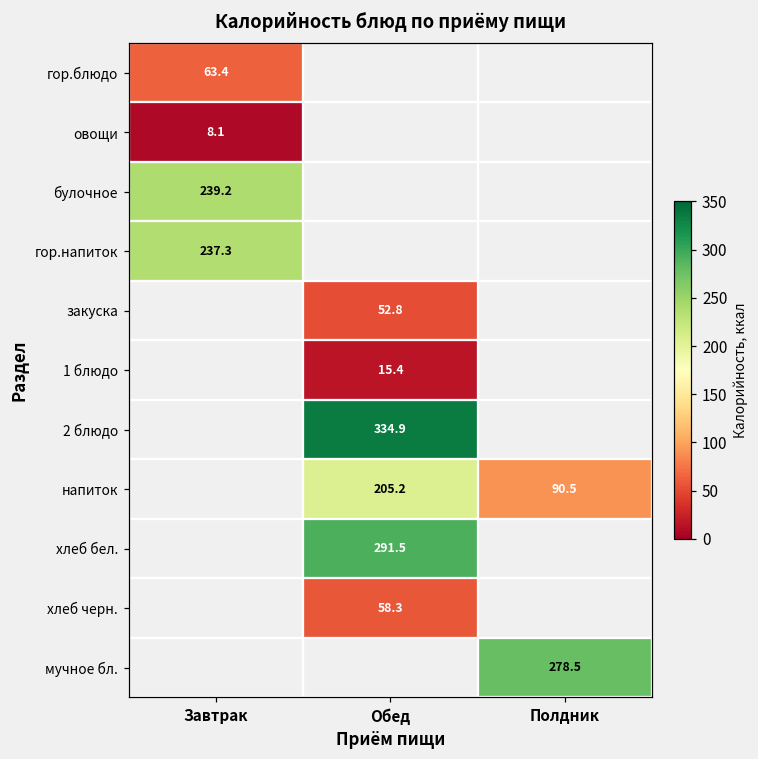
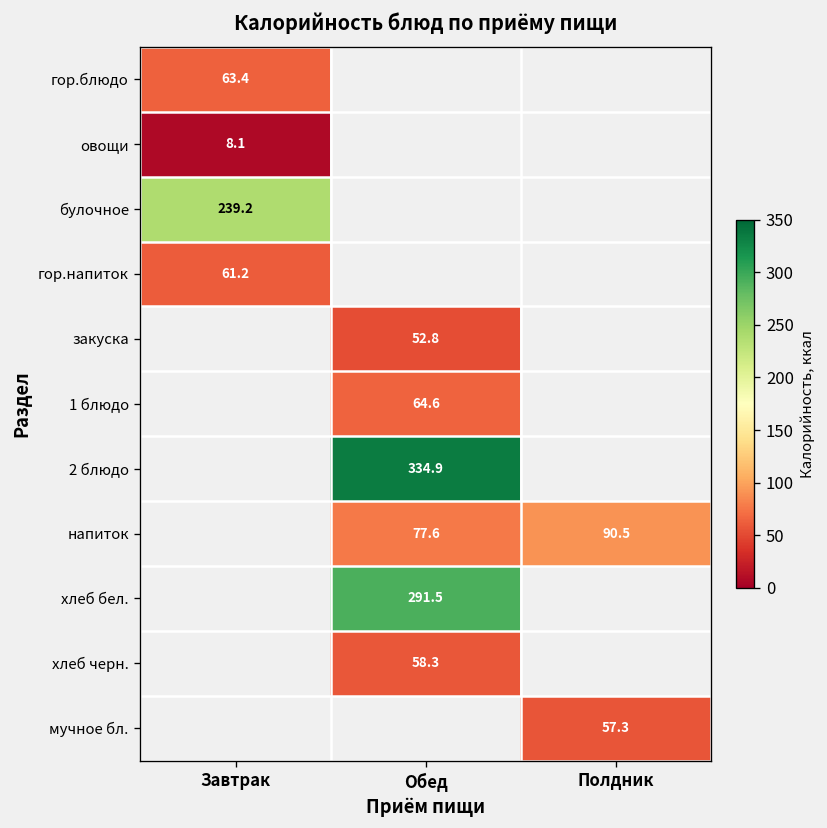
  {
    "гор.блюдо": {
      "Завтрак": 63.4
    },
    "овощи": {
      "Завтрак": 8.1
    },
    "булочное": {
      "Завтрак": 239.2
    },
    "гор.напиток": {
-     "Завтрак": 237.3
+     "Завтрак": 61.2
    },
    "закуска": {
      "Обед": 52.8
    },
    "1 блюдо": {
-     "Обед": 15.4
+     "Обед": 64.6
    },
    "2 блюдо": {
      "Обед": 334.9
    },
    "напиток": {
-     "Обед": 205.2,
+     "Обед": 77.6,
      "Полдник": 90.5
    },
    "хлеб бел.": {
      "Обед": 291.5
    },
    "хлеб черн.": {
      "Обед": 58.3
    },
    "мучное бл.": {
-     "Полдник": 278.5
+     "Полдник": 57.3
    }
  }
